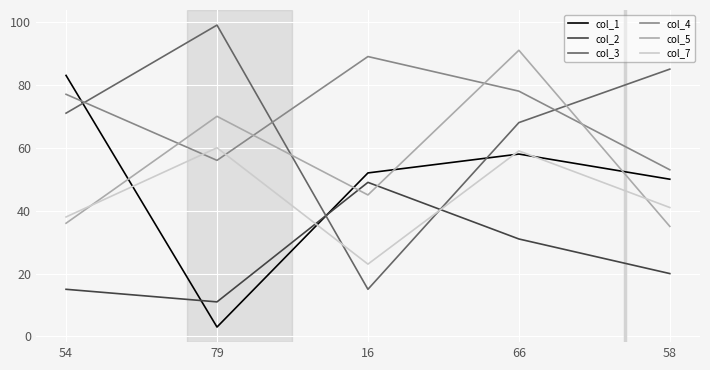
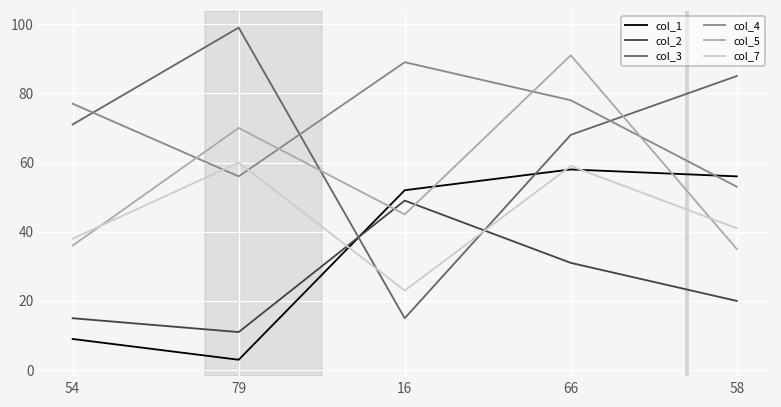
  {
    "col_1": {
-     "54": 83,
+     "54": 9,
      "79": 3,
      "16": 52,
      "66": 58,
-     "58": 50
+     "58": 56
    }
  }
